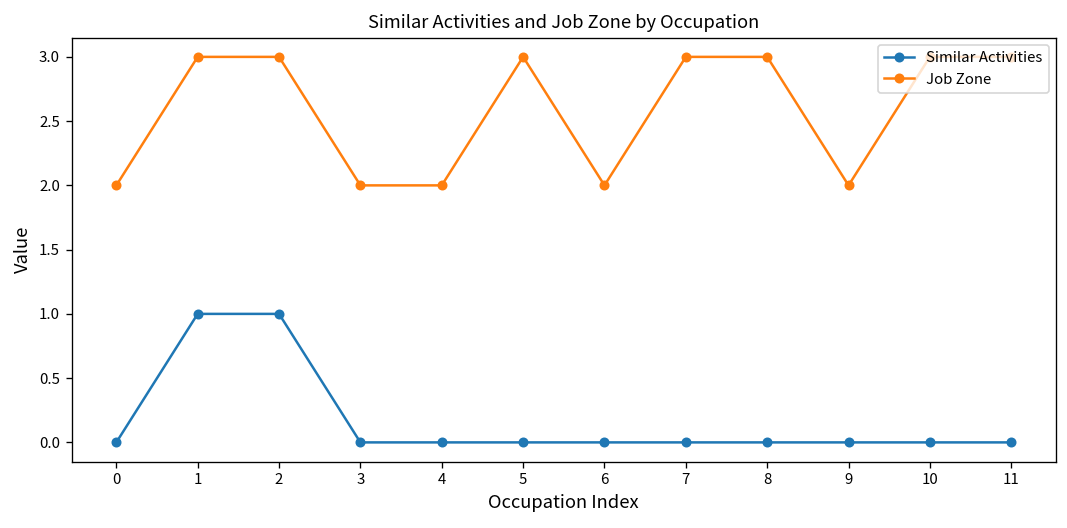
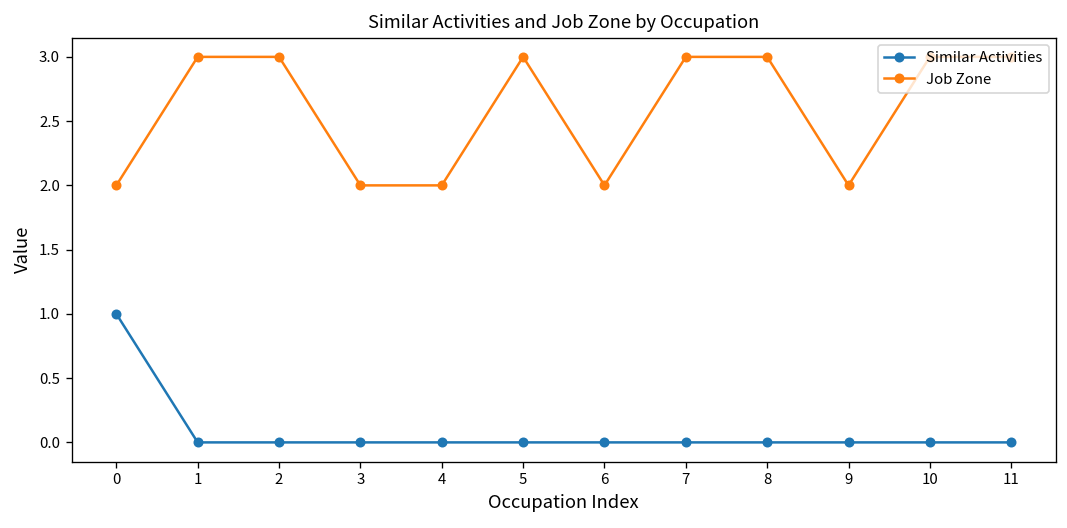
  {
    "Similar Activities": {
-     "0": 0,
-     "1": 1,
-     "2": 1,
+     "0": 1,
+     "1": 0,
+     "2": 0,
      "3": 0,
      "4": 0,
      "5": 0,
      "6": 0,
      "7": 0,
      "8": 0,
      "9": 0,
      "10": 0,
      "11": 0
    },
    "Job Zone": {
      "0": 2,
      "1": 3,
      "2": 3,
      "3": 2,
      "4": 2,
      "5": 3,
      "6": 2,
      "7": 3,
      "8": 3,
      "9": 2
    }
  }
